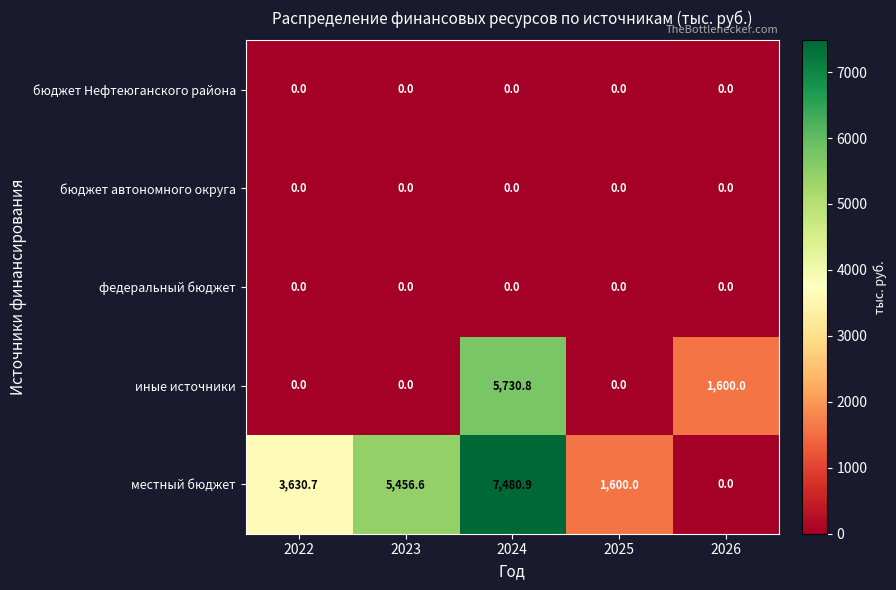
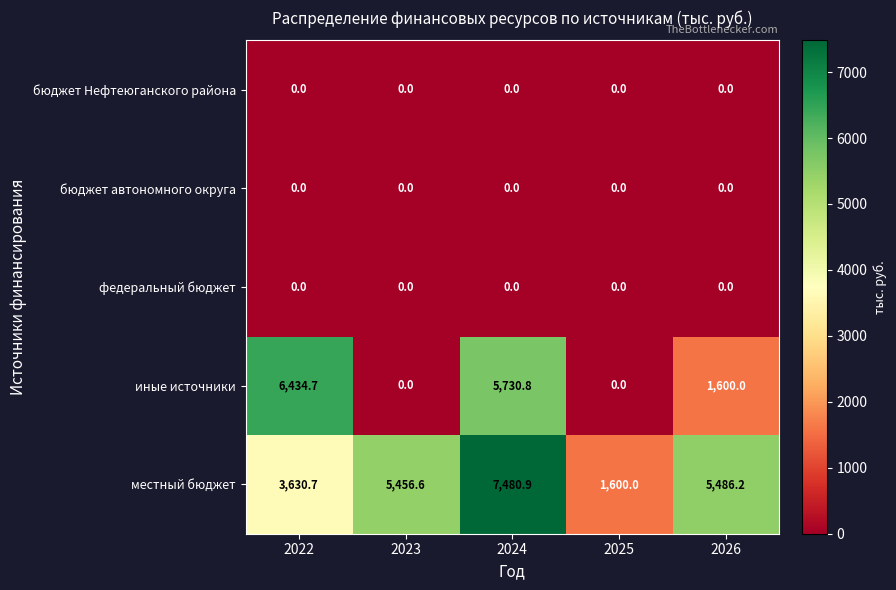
  {
    "бюджет Нефтеюганского района": {
      "2022": "0.0",
      "2023": "0.0",
      "2024": "0.0",
      "2025": "0.0",
      "2026": "0.0"
    },
    "бюджет автономного округа": {
      "2022": "0.0",
      "2023": "0.0",
      "2024": "0.0",
      "2025": "0.0",
      "2026": "0.0"
    },
    "федеральный бюджет": {
      "2022": "0.0",
      "2023": "0.0",
      "2024": "0.0",
      "2025": "0.0",
      "2026": "0.0"
    },
    "иные источники": {
-     "2022": "0.0",
+     "2022": "6,434.7",
      "2023": "0.0",
      "2024": "5,730.8",
      "2025": "0.0",
      "2026": "1,600.0"
    },
    "местный бюджет": {
      "2022": "3,630.7",
      "2023": "5,456.6",
      "2024": "7,480.9",
      "2025": "1,600.0",
-     "2026": "0.0"
+     "2026": "5,486.2"
    }
  }
